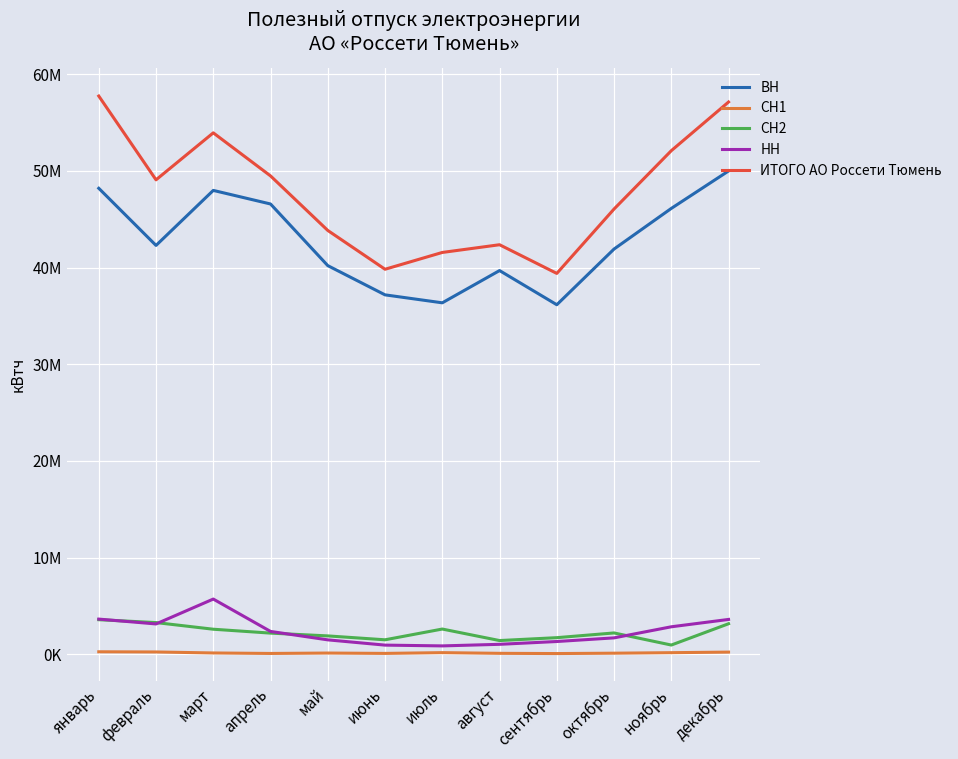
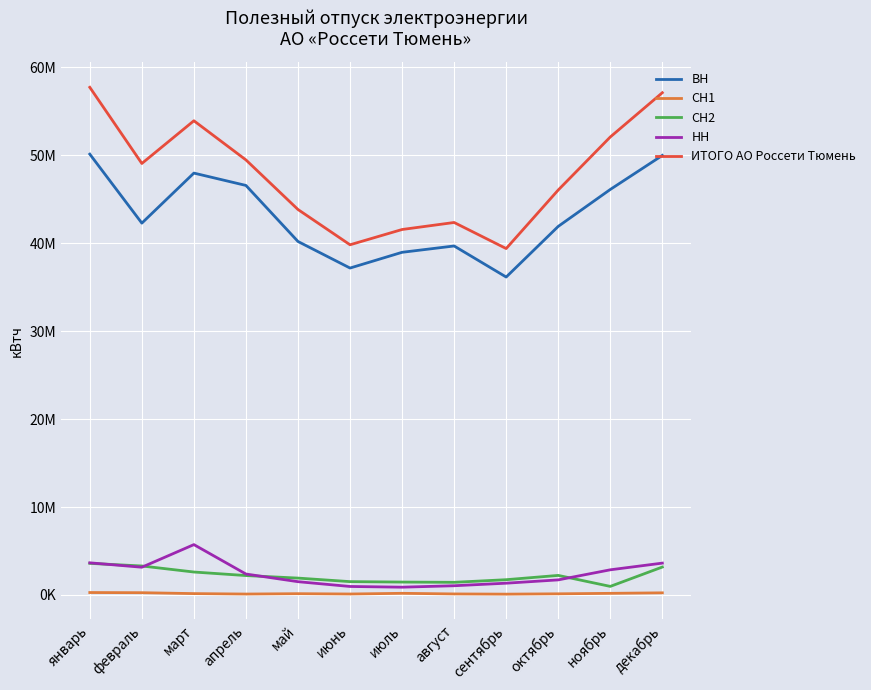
  {
    "ВН": {
-     "январь": 48000000,
+     "январь": 50000000,
      "февраль": 42000000,
      "март": 48000000,
      "апрель": 47000000,
      "май": 40000000,
      "июнь": 37000000,
-     "июль": 36000000,
+     "июль": 39000000,
      "август": 40000000,
      "сентябрь": 36000000,
      "октябрь": 42000000,
      "ноябрь": 46000000,
      "декабрь": 50000000
    },
    "СН2": {
      "март": 3000000,
      "май": 2000000,
      "июнь": 2000000,
-     "июль": 3000000,
+     "июль": 1000000,
      "август": 1000000,
      "сентябрь": 2000000,
      "октябрь": 2000000,
      "ноябрь": 1000000,
      "декабрь": 3000000
    },
    "НН": {
      "март": 6000000,
      "май": 2000000,
      "июнь": 1000000,
      "июль": 1000000,
      "август": 1000000,
      "сентябрь": 1000000,
      "октябрь": 2000000,
      "ноябрь": 3000000,
      "декабрь": 4000000
    }
  }
